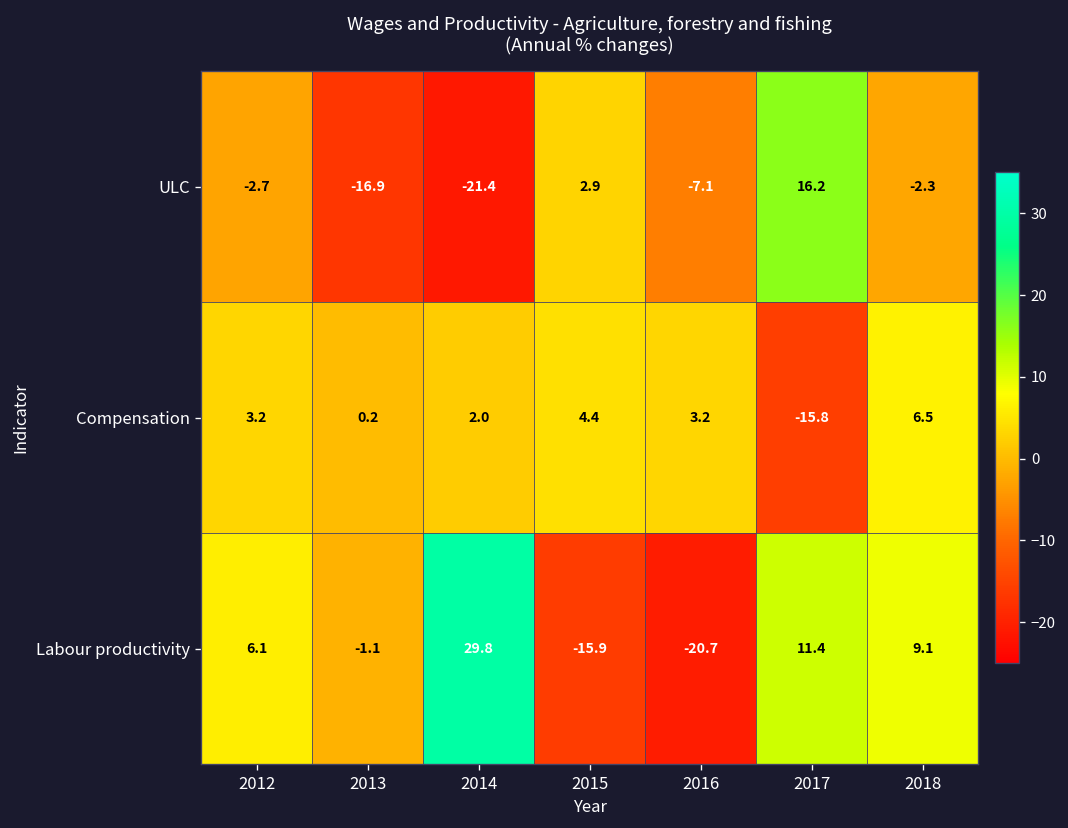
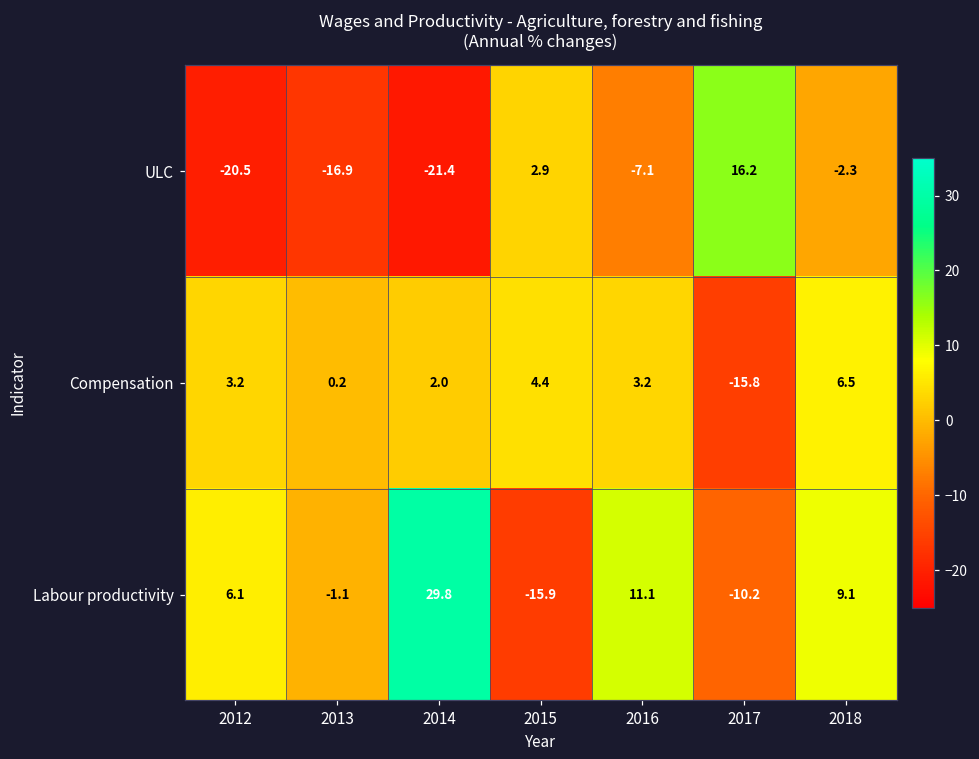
  {
    "ULC": {
-     "2012": -2.7,
+     "2012": -20.5,
      "2013": -16.9,
      "2014": -21.4,
      "2015": 2.9,
      "2016": -7.1,
      "2017": 16.2,
      "2018": -2.3
    },
    "Compensation": {
      "2012": 3.2,
      "2013": 0.2,
      "2014": 2.0,
      "2015": 4.4,
      "2016": 3.2,
      "2017": -15.8,
      "2018": 6.5
    },
    "Labour productivity": {
      "2012": 6.1,
      "2013": -1.1,
      "2014": 29.8,
      "2015": -15.9,
-     "2016": -20.7,
-     "2017": 11.4,
+     "2016": 11.1,
+     "2017": -10.2,
      "2018": 9.1
    }
  }
